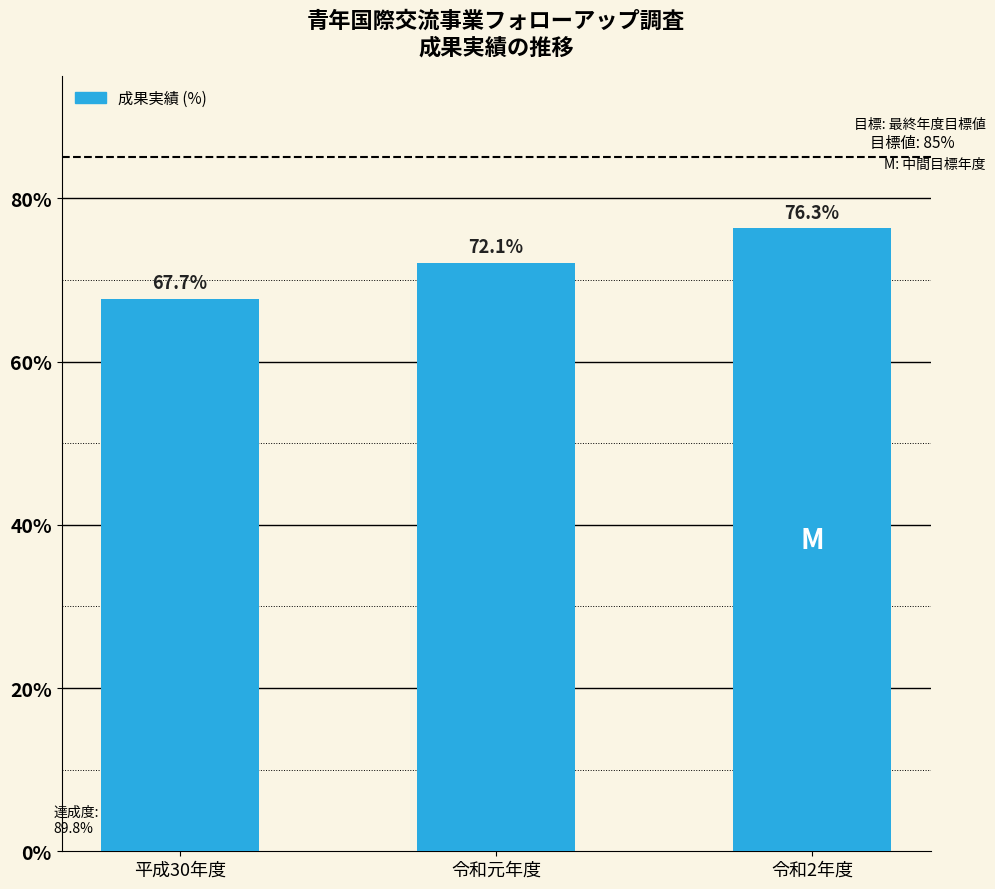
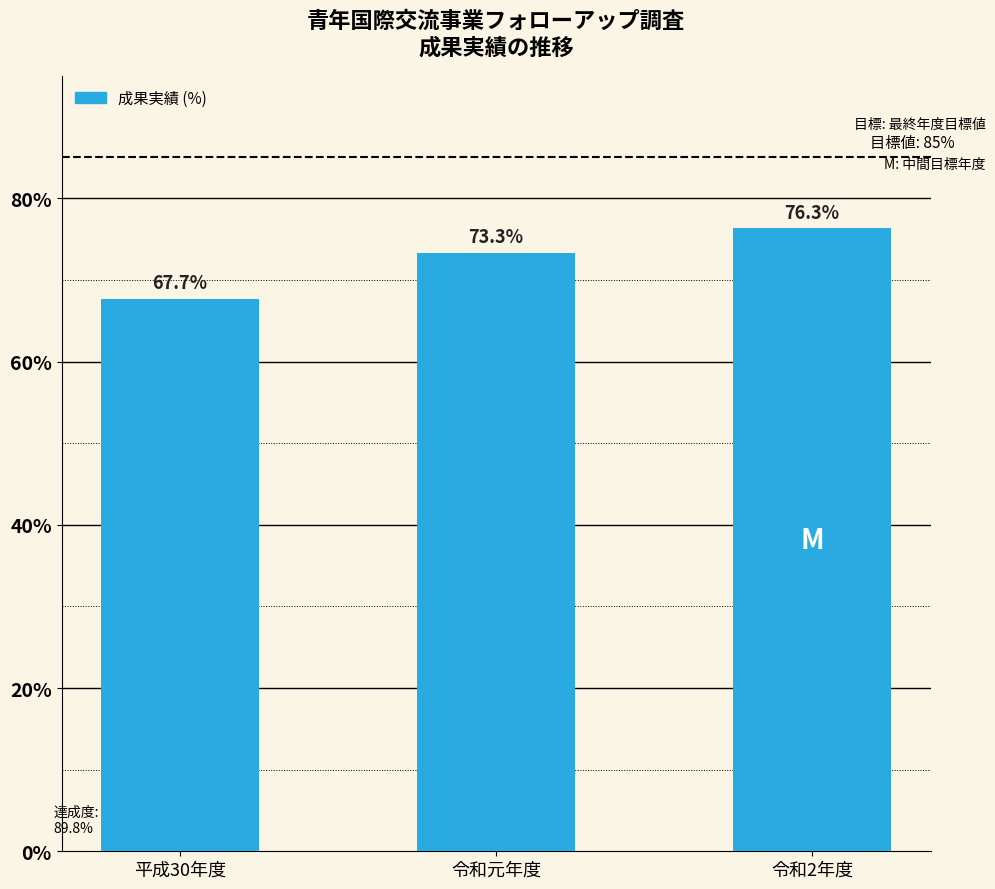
  {
    "平成30年度": "67.7%",
-   "令和元年度": "72.1%",
+   "令和元年度": "73.3%",
    "令和2年度": "76.3%"
  }
